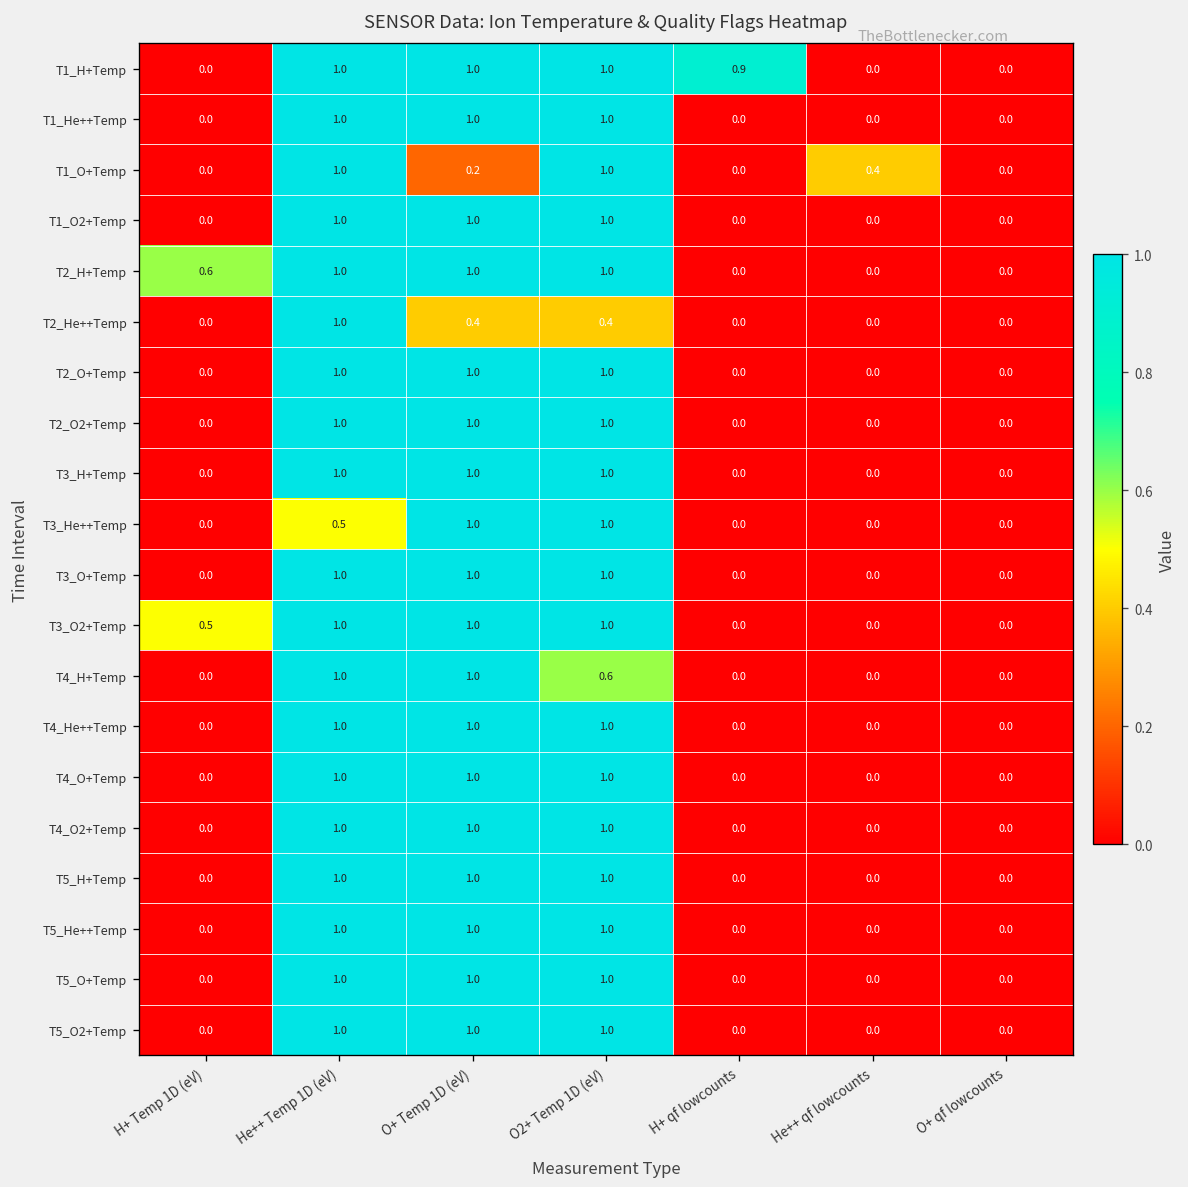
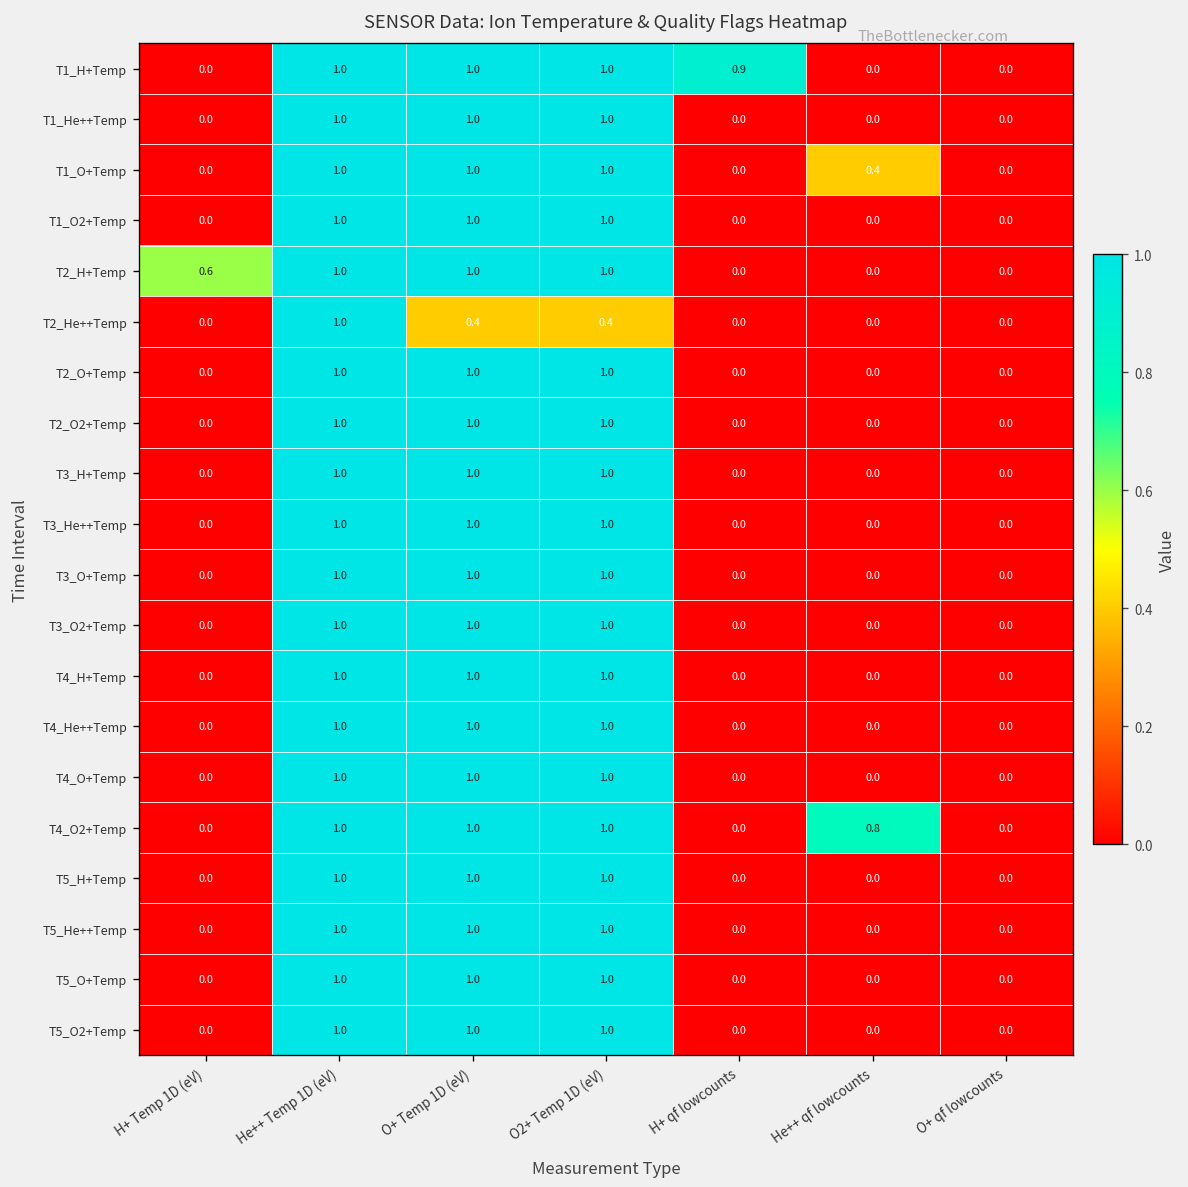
  {
    "T1_H+Temp": {
      "H+ Temp 1D (eV)": 0.0,
      "He++ Temp 1D (eV)": 1.0,
      "O+ Temp 1D (eV)": 1.0,
      "O2+ Temp 1D (eV)": 1.0,
      "H+ qf lowcounts": 0.9,
      "He++ qf lowcounts": 0.0,
      "O+ qf lowcounts": 0.0
    },
    "T1_He++Temp": {
      "H+ Temp 1D (eV)": 0.0,
      "He++ Temp 1D (eV)": 1.0,
      "O+ Temp 1D (eV)": 1.0,
      "O2+ Temp 1D (eV)": 1.0,
      "H+ qf lowcounts": 0.0,
      "He++ qf lowcounts": 0.0,
      "O+ qf lowcounts": 0.0
    },
    "T1_O+Temp": {
      "H+ Temp 1D (eV)": 0.0,
      "He++ Temp 1D (eV)": 1.0,
-     "O+ Temp 1D (eV)": 0.2,
+     "O+ Temp 1D (eV)": 1.0,
      "O2+ Temp 1D (eV)": 1.0,
      "H+ qf lowcounts": 0.0,
      "He++ qf lowcounts": 0.4,
      "O+ qf lowcounts": 0.0
    },
    "T1_O2+Temp": {
      "H+ Temp 1D (eV)": 0.0,
      "He++ Temp 1D (eV)": 1.0,
      "O+ Temp 1D (eV)": 1.0,
      "O2+ Temp 1D (eV)": 1.0,
      "H+ qf lowcounts": 0.0,
      "He++ qf lowcounts": 0.0,
      "O+ qf lowcounts": 0.0
    },
    "T2_H+Temp": {
      "H+ Temp 1D (eV)": 0.6,
      "He++ Temp 1D (eV)": 1.0,
      "O+ Temp 1D (eV)": 1.0,
      "O2+ Temp 1D (eV)": 1.0,
      "H+ qf lowcounts": 0.0,
      "He++ qf lowcounts": 0.0,
      "O+ qf lowcounts": 0.0
    },
    "T2_He++Temp": {
      "H+ Temp 1D (eV)": 0.0,
      "He++ Temp 1D (eV)": 1.0,
      "O+ Temp 1D (eV)": 0.4,
      "O2+ Temp 1D (eV)": 0.4,
      "H+ qf lowcounts": 0.0,
      "He++ qf lowcounts": 0.0,
      "O+ qf lowcounts": 0.0
    },
    "T2_O+Temp": {
      "H+ Temp 1D (eV)": 0.0,
      "He++ Temp 1D (eV)": 1.0,
      "O+ Temp 1D (eV)": 1.0,
      "O2+ Temp 1D (eV)": 1.0,
      "H+ qf lowcounts": 0.0,
      "He++ qf lowcounts": 0.0,
      "O+ qf lowcounts": 0.0
    },
    "T2_O2+Temp": {
      "H+ Temp 1D (eV)": 0.0,
      "He++ Temp 1D (eV)": 1.0,
      "O+ Temp 1D (eV)": 1.0,
      "O2+ Temp 1D (eV)": 1.0,
      "H+ qf lowcounts": 0.0,
      "He++ qf lowcounts": 0.0,
      "O+ qf lowcounts": 0.0
    },
    "T3_H+Temp": {
      "H+ Temp 1D (eV)": 0.0,
      "He++ Temp 1D (eV)": 1.0,
      "O+ Temp 1D (eV)": 1.0,
      "O2+ Temp 1D (eV)": 1.0,
      "H+ qf lowcounts": 0.0,
      "He++ qf lowcounts": 0.0,
      "O+ qf lowcounts": 0.0
    },
    "T3_He++Temp": {
      "H+ Temp 1D (eV)": 0.0,
-     "He++ Temp 1D (eV)": 0.5,
+     "He++ Temp 1D (eV)": 1.0,
      "O+ Temp 1D (eV)": 1.0,
      "O2+ Temp 1D (eV)": 1.0,
      "H+ qf lowcounts": 0.0,
      "He++ qf lowcounts": 0.0,
      "O+ qf lowcounts": 0.0
    },
    "T3_O+Temp": {
      "H+ Temp 1D (eV)": 0.0,
      "He++ Temp 1D (eV)": 1.0,
      "O+ Temp 1D (eV)": 1.0,
      "O2+ Temp 1D (eV)": 1.0,
      "H+ qf lowcounts": 0.0,
      "He++ qf lowcounts": 0.0,
      "O+ qf lowcounts": 0.0
    },
    "T3_O2+Temp": {
-     "H+ Temp 1D (eV)": 0.5,
+     "H+ Temp 1D (eV)": 0.0,
      "He++ Temp 1D (eV)": 1.0,
      "O+ Temp 1D (eV)": 1.0,
      "O2+ Temp 1D (eV)": 1.0,
      "H+ qf lowcounts": 0.0,
      "He++ qf lowcounts": 0.0,
      "O+ qf lowcounts": 0.0
    },
    "T4_H+Temp": {
      "H+ Temp 1D (eV)": 0.0,
      "He++ Temp 1D (eV)": 1.0,
      "O+ Temp 1D (eV)": 1.0,
-     "O2+ Temp 1D (eV)": 0.6,
+     "O2+ Temp 1D (eV)": 1.0,
      "H+ qf lowcounts": 0.0,
      "He++ qf lowcounts": 0.0,
      "O+ qf lowcounts": 0.0
    },
    "T4_He++Temp": {
      "H+ Temp 1D (eV)": 0.0,
      "He++ Temp 1D (eV)": 1.0,
      "O+ Temp 1D (eV)": 1.0,
      "O2+ Temp 1D (eV)": 1.0,
      "H+ qf lowcounts": 0.0,
      "He++ qf lowcounts": 0.0,
      "O+ qf lowcounts": 0.0
    },
    "T4_O+Temp": {
      "H+ Temp 1D (eV)": 0.0,
      "He++ Temp 1D (eV)": 1.0,
      "O+ Temp 1D (eV)": 1.0,
      "O2+ Temp 1D (eV)": 1.0,
      "H+ qf lowcounts": 0.0,
      "He++ qf lowcounts": 0.0,
      "O+ qf lowcounts": 0.0
    },
    "T4_O2+Temp": {
      "H+ Temp 1D (eV)": 0.0,
      "He++ Temp 1D (eV)": 1.0,
      "O+ Temp 1D (eV)": 1.0,
      "O2+ Temp 1D (eV)": 1.0,
      "H+ qf lowcounts": 0.0,
-     "He++ qf lowcounts": 0.0,
+     "He++ qf lowcounts": 0.8,
      "O+ qf lowcounts": 0.0
    },
    "T5_H+Temp": {
      "H+ Temp 1D (eV)": 0.0,
      "He++ Temp 1D (eV)": 1.0,
      "O+ Temp 1D (eV)": 1.0,
      "O2+ Temp 1D (eV)": 1.0,
      "H+ qf lowcounts": 0.0,
      "He++ qf lowcounts": 0.0,
      "O+ qf lowcounts": 0.0
    },
    "T5_He++Temp": {
      "H+ Temp 1D (eV)": 0.0,
      "He++ Temp 1D (eV)": 1.0,
      "O+ Temp 1D (eV)": 1.0,
      "O2+ Temp 1D (eV)": 1.0,
      "H+ qf lowcounts": 0.0,
      "He++ qf lowcounts": 0.0,
      "O+ qf lowcounts": 0.0
    },
    "T5_O+Temp": {
      "H+ Temp 1D (eV)": 0.0,
      "He++ Temp 1D (eV)": 1.0,
      "O+ Temp 1D (eV)": 1.0,
      "O2+ Temp 1D (eV)": 1.0,
      "H+ qf lowcounts": 0.0,
      "He++ qf lowcounts": 0.0,
      "O+ qf lowcounts": 0.0
    },
    "T5_O2+Temp": {
      "H+ Temp 1D (eV)": 0.0,
      "He++ Temp 1D (eV)": 1.0,
      "O+ Temp 1D (eV)": 1.0,
      "O2+ Temp 1D (eV)": 1.0,
      "H+ qf lowcounts": 0.0,
      "He++ qf lowcounts": 0.0,
      "O+ qf lowcounts": 0.0
    }
  }
